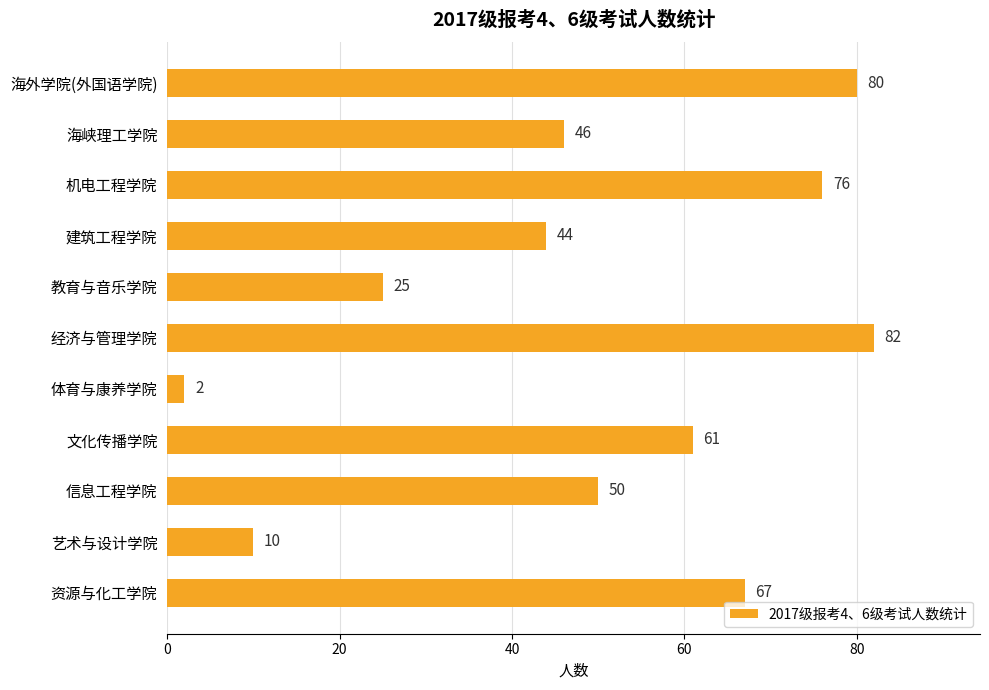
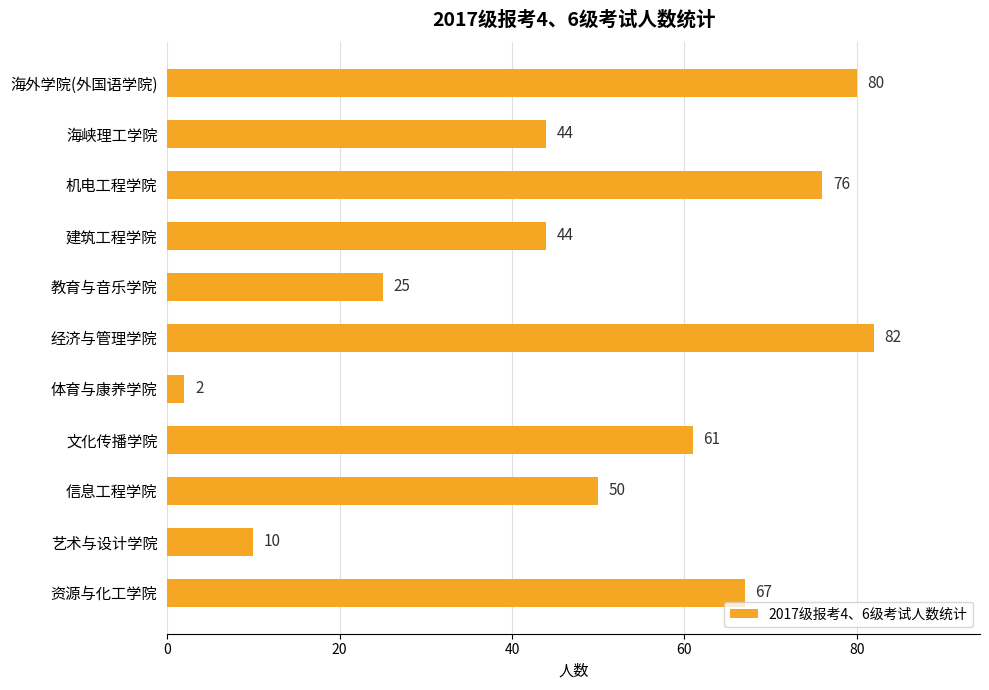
  {
    "海外学院(外国语学院)": 80,
-   "海峡理工学院": 46,
+   "海峡理工学院": 44,
    "机电工程学院": 76,
    "建筑工程学院": 44,
    "教育与音乐学院": 25,
    "经济与管理学院": 82,
    "体育与康养学院": 2,
    "文化传播学院": 61,
    "信息工程学院": 50,
    "艺术与设计学院": 10,
    "资源与化工学院": 67
  }
